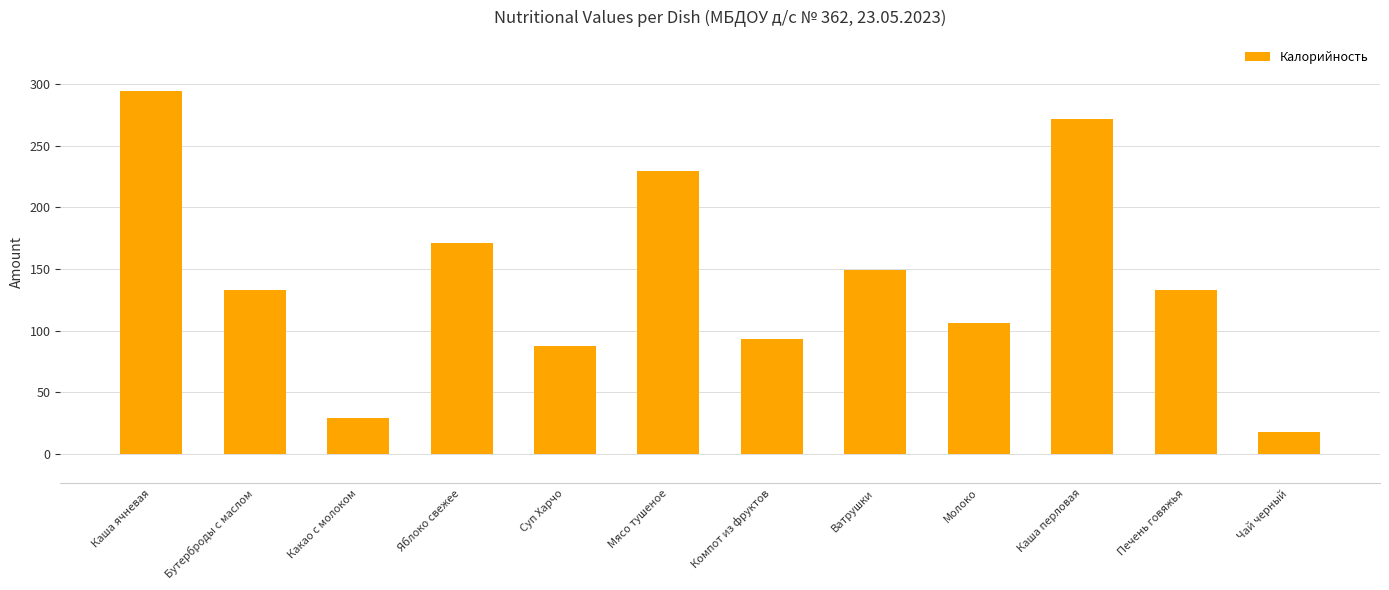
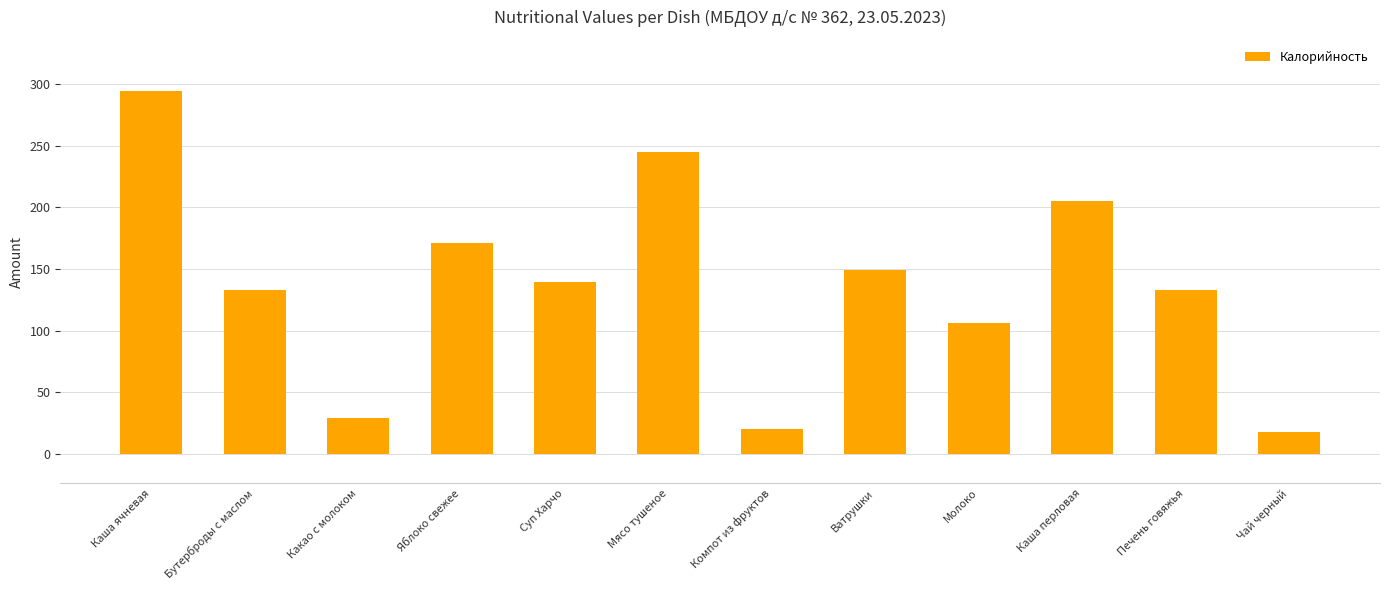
  {
    "Каша ячневая": 294,
    "Бутерброды с маслом": 133,
    "Какао с молоком": 30,
    "Яблоко свежее": 171,
-   "Суп Харчо": 87,
-   "Мясо тушеное": 230,
-   "Компот из фруктов": 93,
+   "Суп Харчо": 140,
+   "Мясо тушеное": 245,
+   "Компот из фруктов": 20,
    "Ватрушки": 149,
    "Молоко": 107,
-   "Каша перловая": 271,
+   "Каша перловая": 205,
    "Печень говяжья": 133,
    "Чай черный": 18
  }
